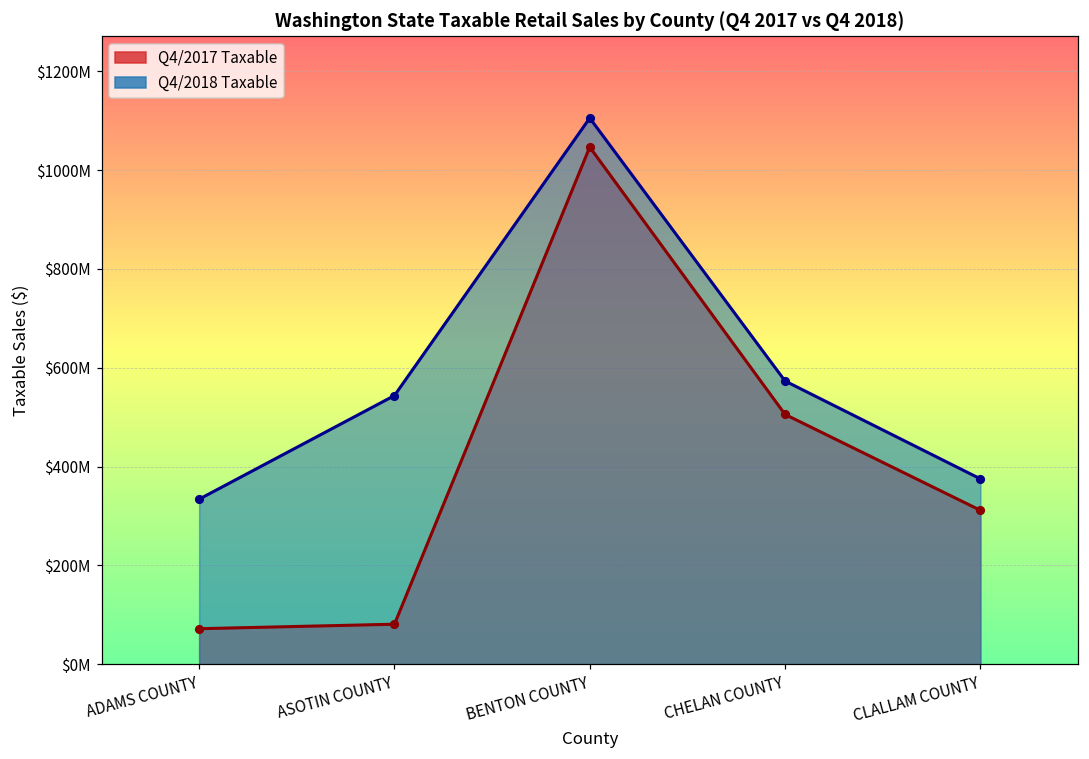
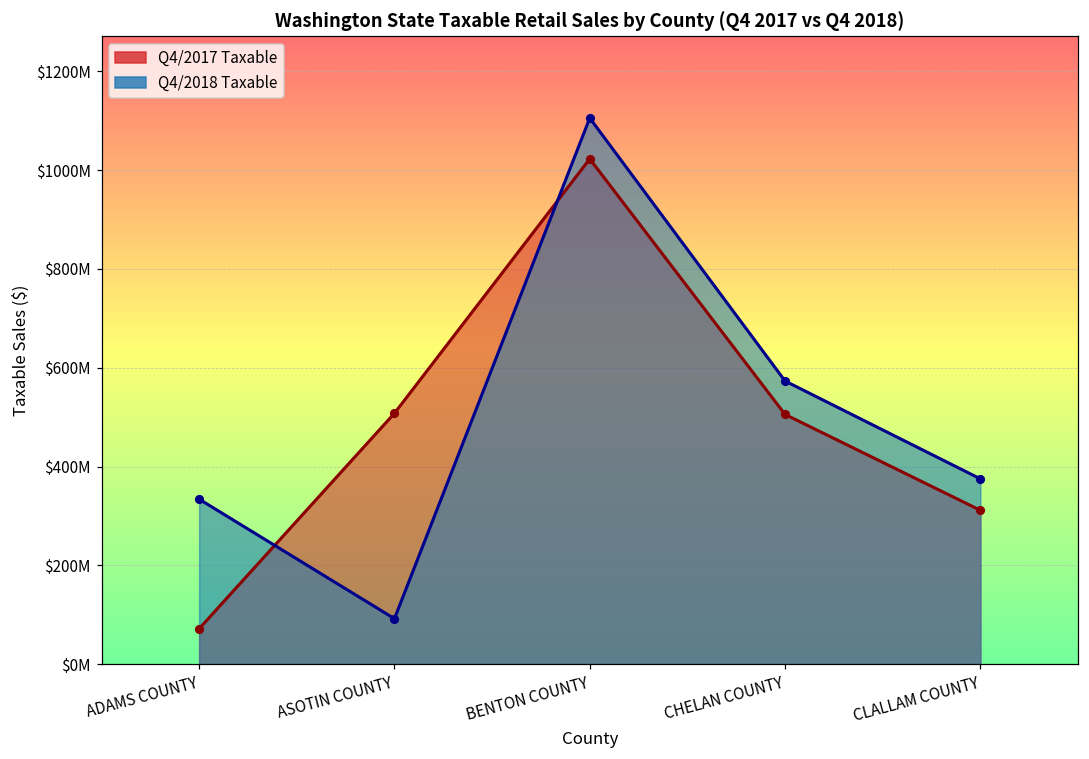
  {
    "Q4/2017 Taxable": {
      "ADAMS COUNTY": "$70000000",
-     "ASOTIN COUNTY": "$80000000",
-     "BENTON COUNTY": "$1050000000",
+     "ASOTIN COUNTY": "$510000000",
+     "BENTON COUNTY": "$1020000000",
      "CHELAN COUNTY": "$510000000",
      "CLALLAM COUNTY": "$310000000"
    },
    "Q4/2018 Taxable": {
      "ADAMS COUNTY": "$330000000",
-     "ASOTIN COUNTY": "$540000000",
+     "ASOTIN COUNTY": "$90000000",
      "BENTON COUNTY": "$1110000000",
      "CHELAN COUNTY": "$570000000",
      "CLALLAM COUNTY": "$380000000"
    }
  }
